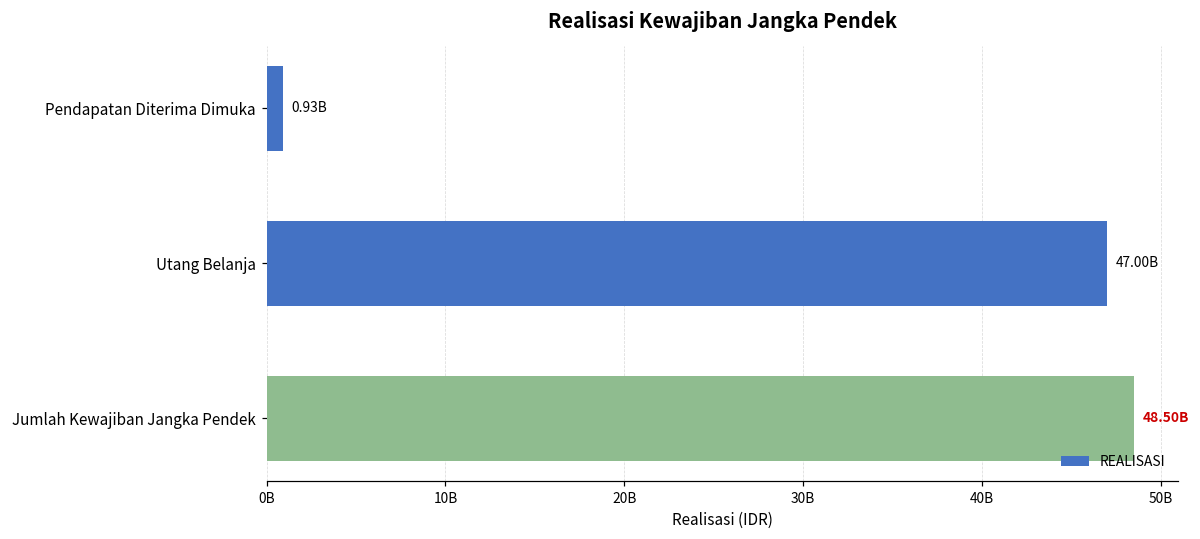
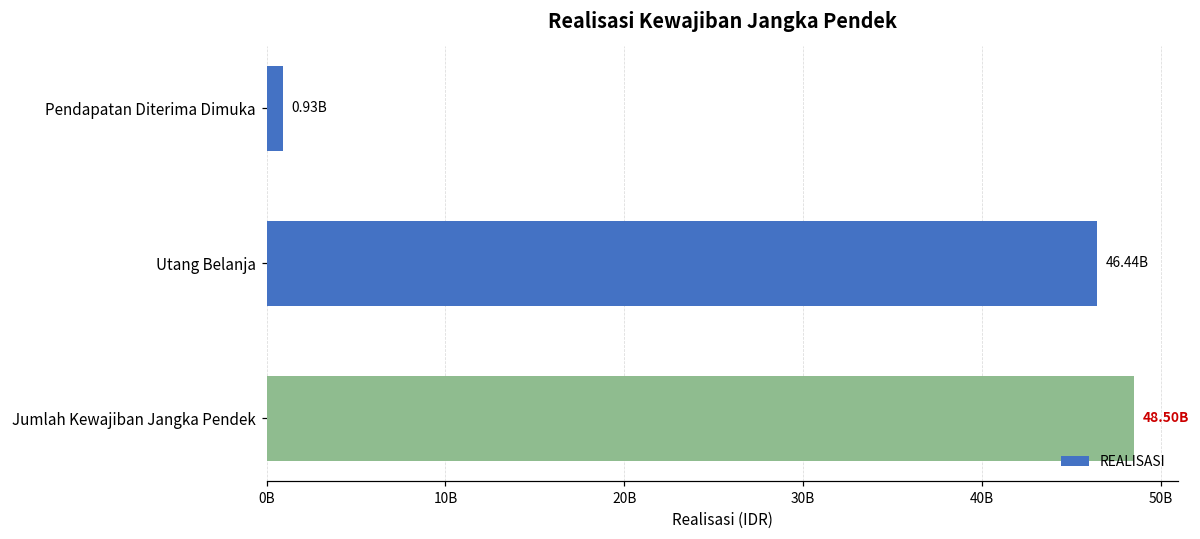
  {
    "Pendapatan Diterima Dimuka": "0.93B",
-   "Utang Belanja": "47.00B",
+   "Utang Belanja": "46.44B",
    "Jumlah Kewajiban Jangka Pendek": "48.50B"
  }
